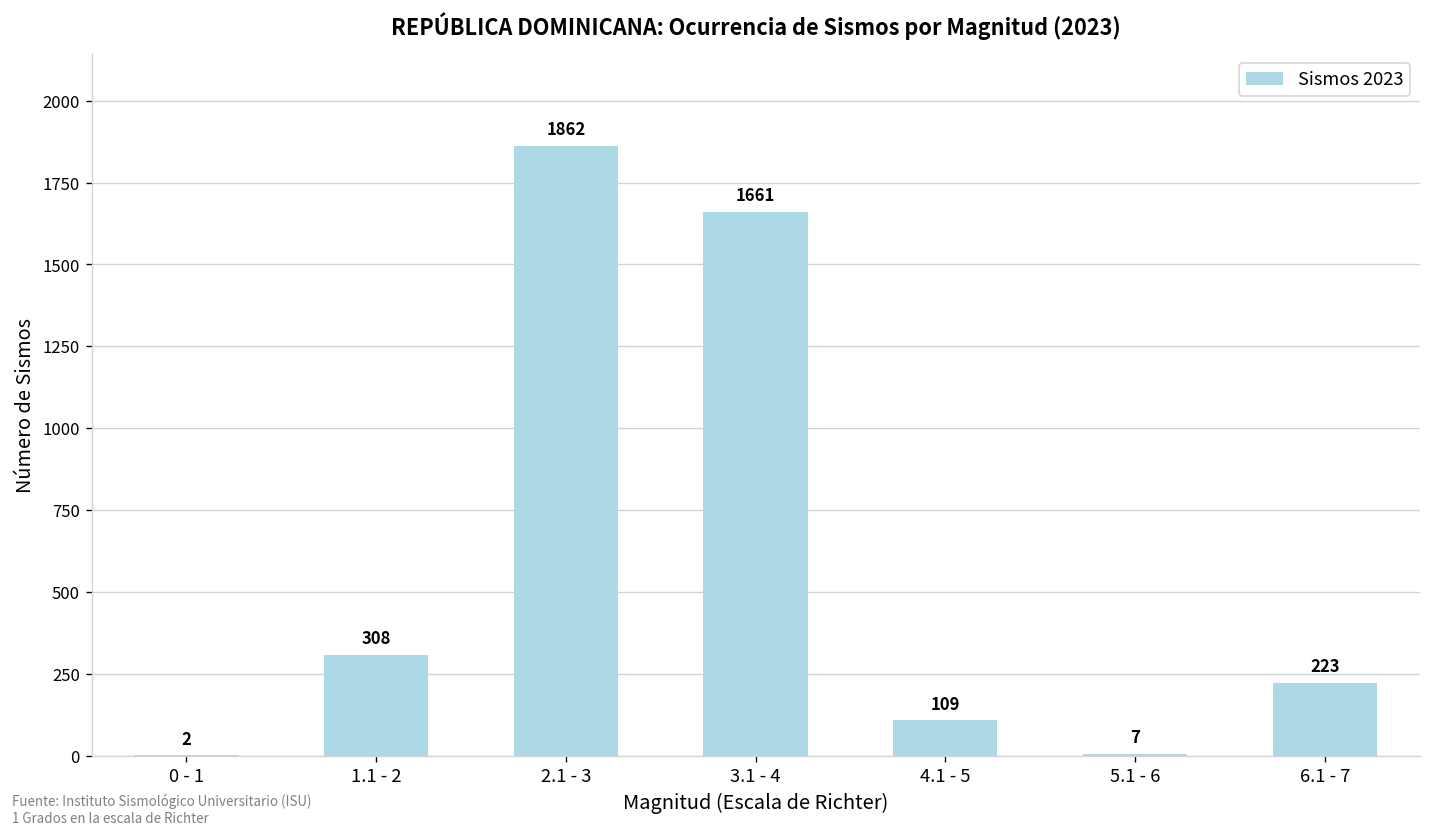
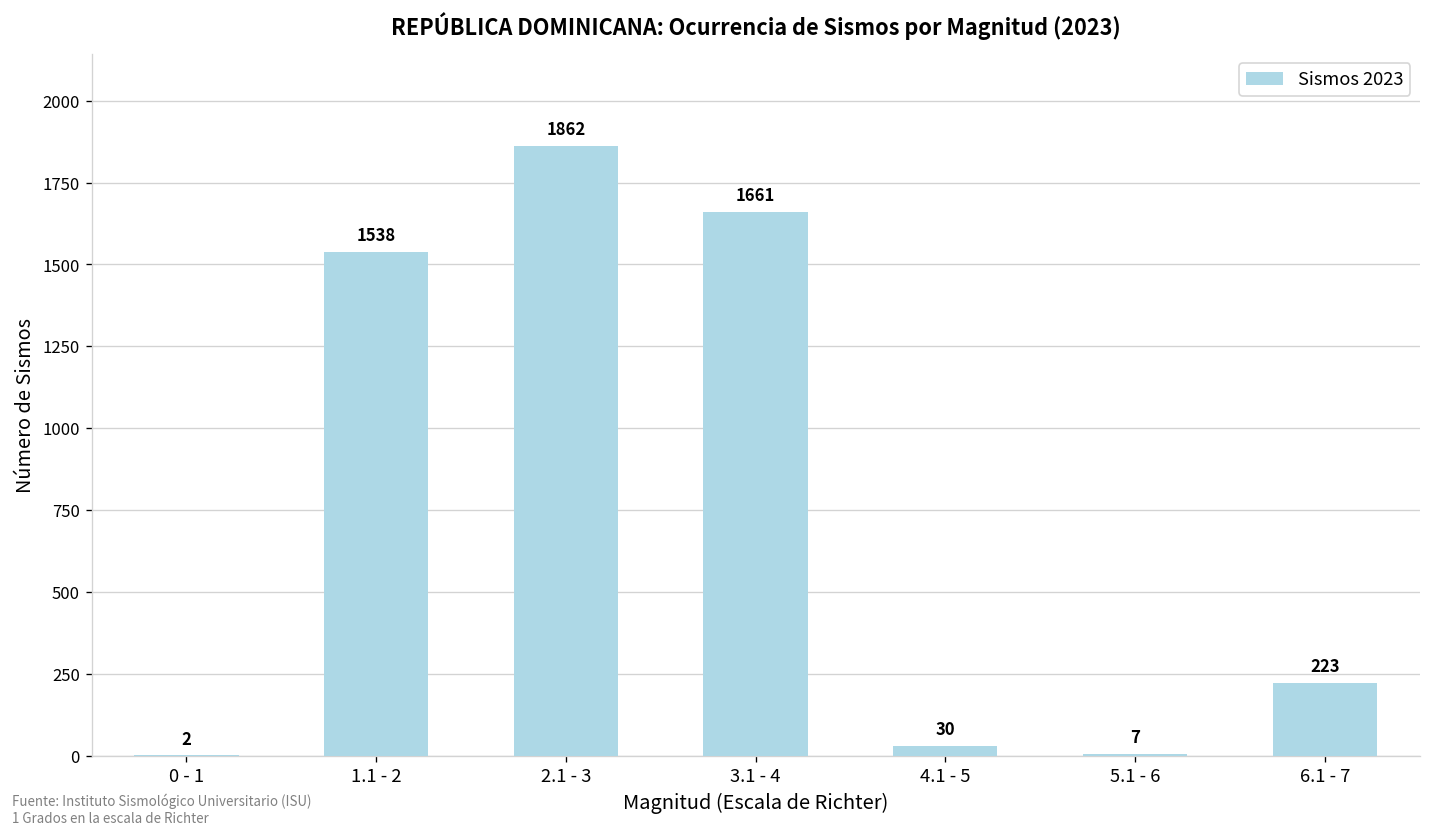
  {
    "0 - 1": 2,
-   "1.1 - 2": 308,
+   "1.1 - 2": 1538,
    "2.1 - 3": 1862,
    "3.1 - 4": 1661,
-   "4.1 - 5": 109,
+   "4.1 - 5": 30,
    "5.1 - 6": 7,
    "6.1 - 7": 223
  }
